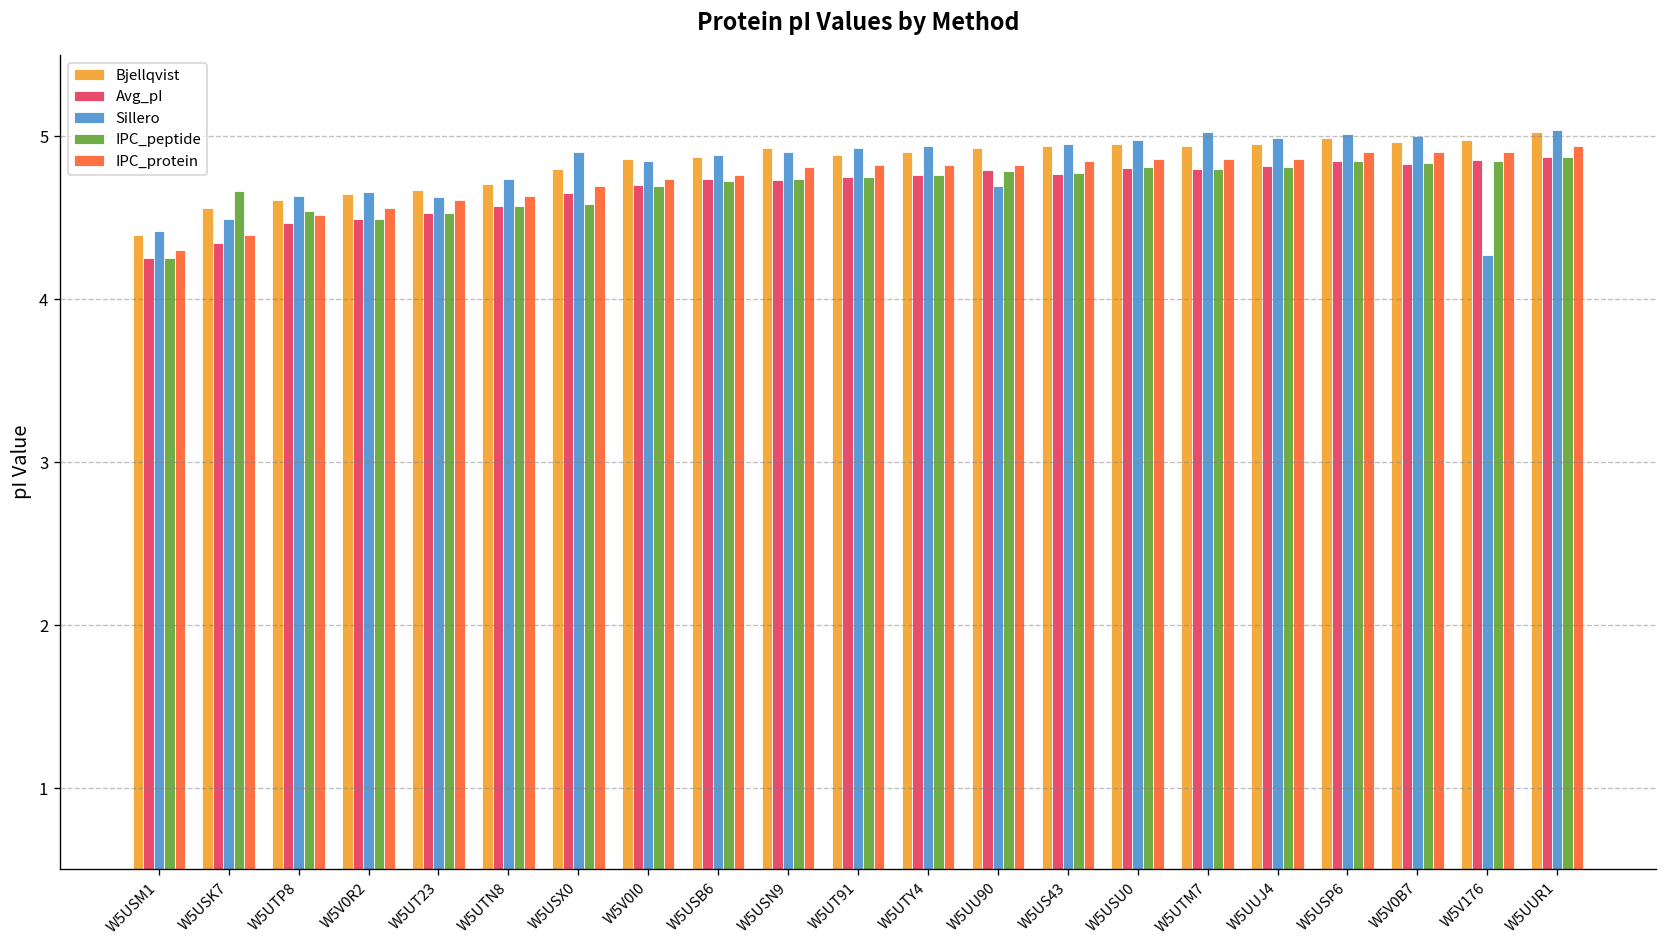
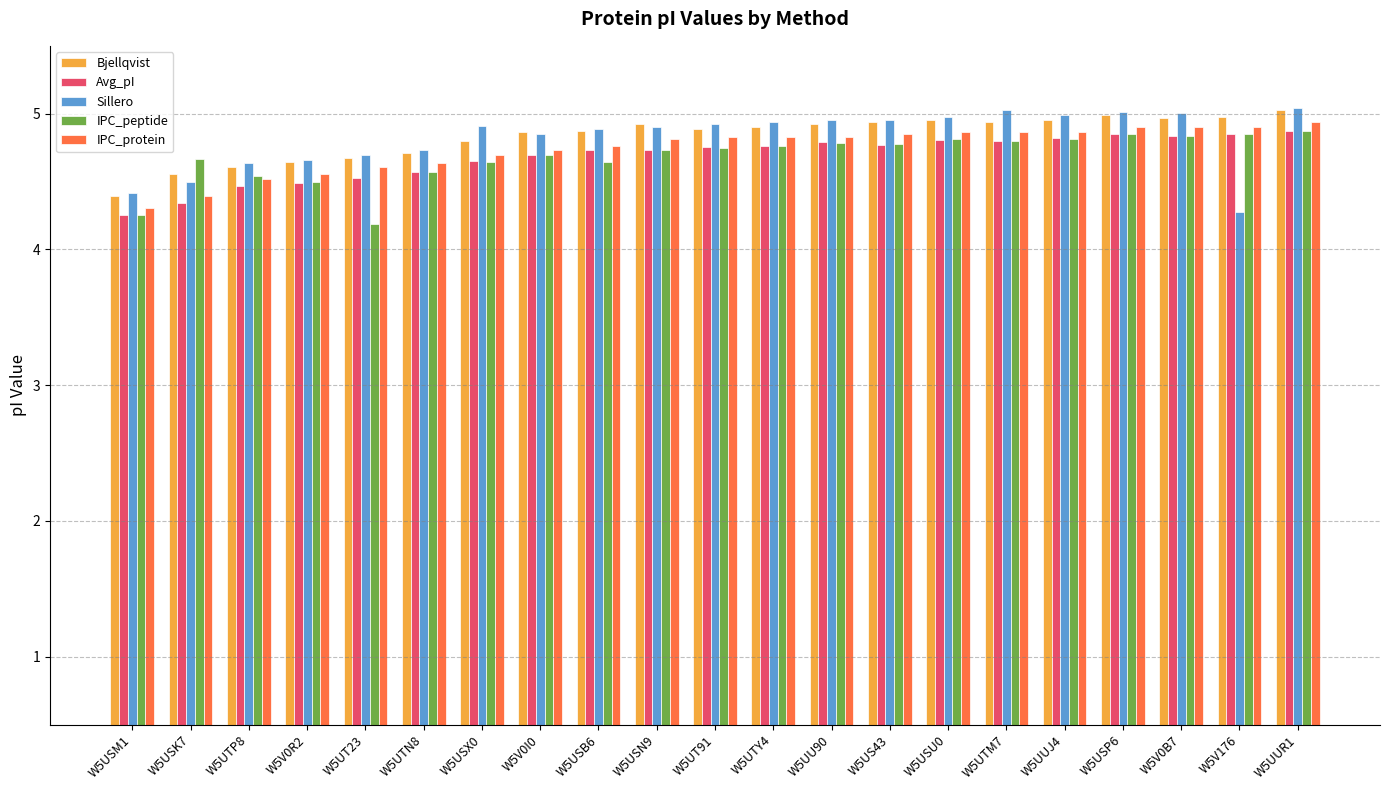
  {
    "Sillero": {
      "W5USM1": 4.42,
      "W5USK7": 4.50,
      "W5UTP8": 4.64,
      "W5V0R2": 4.66,
-     "W5UT23": 4.63,
+     "W5UT23": 4.70,
      "W5UTN8": 4.74,
      "W5USX0": 4.91,
      "W5V0I0": 4.85,
      "W5USB6": 4.89,
      "W5USN9": 4.90,
      "W5UT91": 4.93,
      "W5UTY4": 4.94,
-     "W5UU90": 4.70,
+     "W5UU90": 4.95,
      "W5US43": 4.95,
      "W5USU0": 4.98,
      "W5UTM7": 5.03,
      "W5UUJ4": 4.99,
      "W5USP6": 5.02,
      "W5V0B7": 5.00,
      "W5V176": 4.27,
      "W5UUR1": 5.04
    },
    "IPC_peptide": {
      "W5USM1": 4.25,
      "W5USK7": 4.66,
      "W5UTP8": 4.54,
      "W5V0R2": 4.50,
-     "W5UT23": 4.53,
+     "W5UT23": 4.19,
      "W5UTN8": 4.57,
-     "W5USX0": 4.58,
+     "W5USX0": 4.65,
      "W5V0I0": 4.70,
-     "W5USB6": 4.72,
+     "W5USB6": 4.64,
      "W5USN9": 4.74,
      "W5UT91": 4.75,
      "W5UTY4": 4.76,
      "W5UU90": 4.79,
      "W5US43": 4.77,
      "W5USU0": 4.81,
      "W5UTM7": 4.80,
      "W5UUJ4": 4.81,
      "W5USP6": 4.85,
      "W5V0B7": 4.84,
      "W5V176": 4.85,
      "W5UUR1": 4.88
    }
  }
